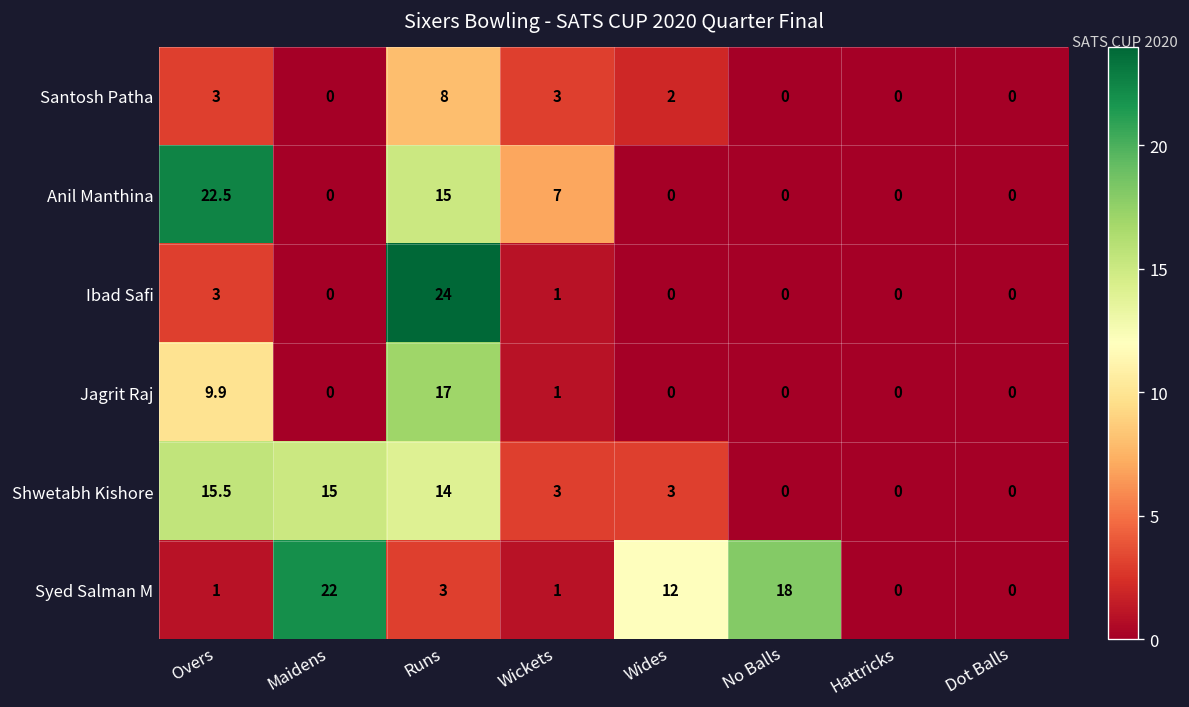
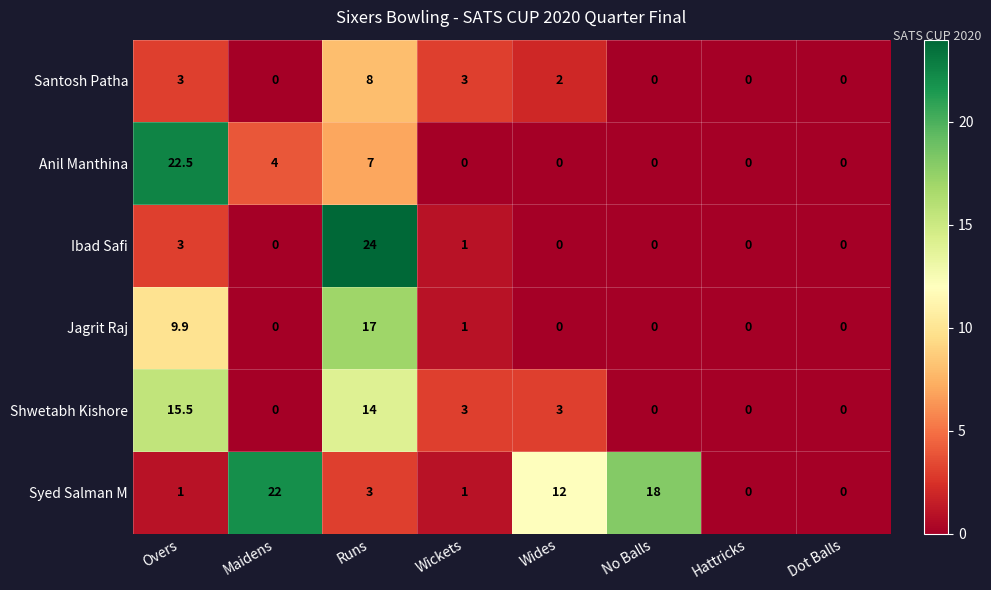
  {
    "Santosh Patha": {
      "Overs": 3,
      "Maidens": 0,
      "Runs": 8,
      "Wickets": 3,
      "Wides": 2,
      "No Balls": 0,
      "Hattricks": 0,
      "Dot Balls": 0
    },
    "Anil Manthina": {
      "Overs": 22.5,
-     "Maidens": 0,
-     "Runs": 15,
-     "Wickets": 7,
+     "Maidens": 4,
+     "Runs": 7,
+     "Wickets": 0,
      "Wides": 0,
      "No Balls": 0,
      "Hattricks": 0,
      "Dot Balls": 0
    },
    "Ibad Safi": {
      "Overs": 3,
      "Maidens": 0,
      "Runs": 24,
      "Wickets": 1,
      "Wides": 0,
      "No Balls": 0,
      "Hattricks": 0,
      "Dot Balls": 0
    },
    "Jagrit Raj": {
      "Overs": 9.9,
      "Maidens": 0,
      "Runs": 17,
      "Wickets": 1,
      "Wides": 0,
      "No Balls": 0,
      "Hattricks": 0,
      "Dot Balls": 0
    },
    "Shwetabh Kishore": {
      "Overs": 15.5,
-     "Maidens": 15,
+     "Maidens": 0,
      "Runs": 14,
      "Wickets": 3,
      "Wides": 3,
      "No Balls": 0,
      "Hattricks": 0,
      "Dot Balls": 0
    },
    "Syed Salman M": {
      "Overs": 1,
      "Maidens": 22,
      "Runs": 3,
      "Wickets": 1,
      "Wides": 12,
      "No Balls": 18,
      "Hattricks": 0,
      "Dot Balls": 0
    }
  }
